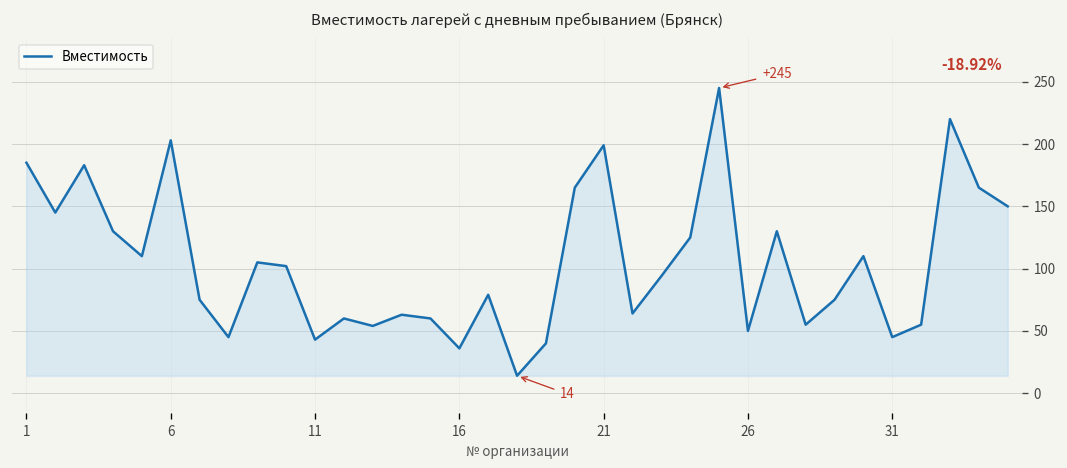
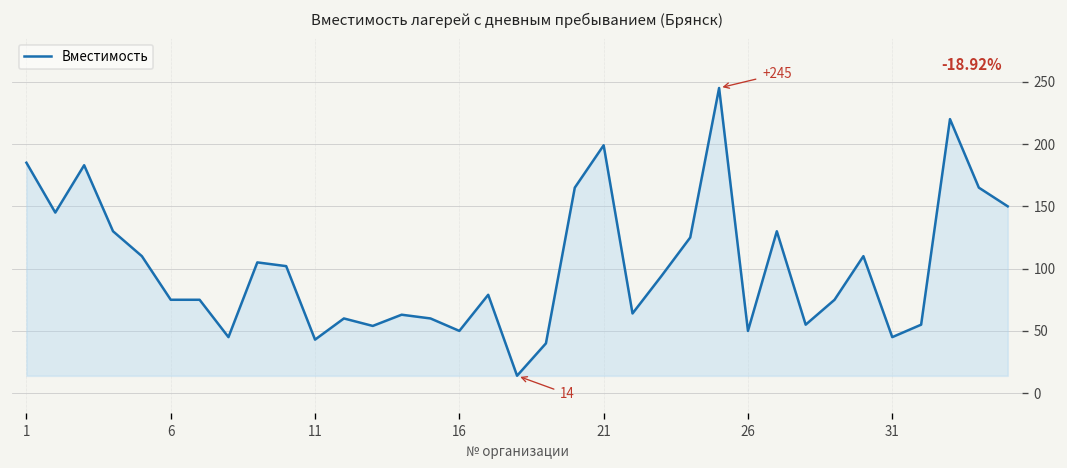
  {
    "1": 185,
-   "6": 203,
+   "6": 75,
    "11": 43,
-   "16": 36,
+   "16": 50,
    "21": 199,
    "26": 50,
    "31": 45
  }
